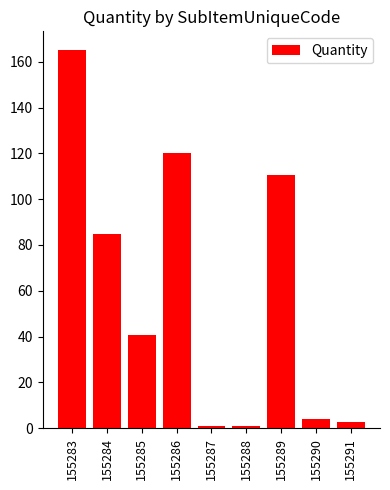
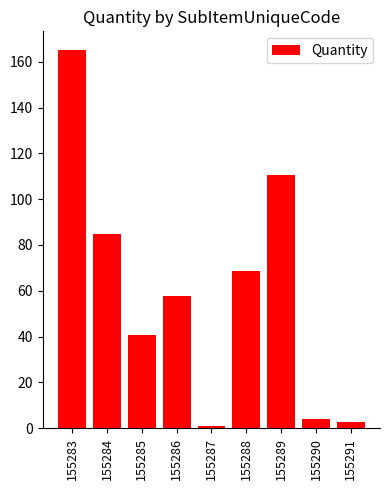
  {
    "155283": 165,
    "155284": 85,
    "155285": 41,
-   "155286": 120,
-   "155288": 1,
+   "155286": 58,
+   "155288": 69,
    "155289": 111,
    "155290": 4,
    "155291": 3
  }
